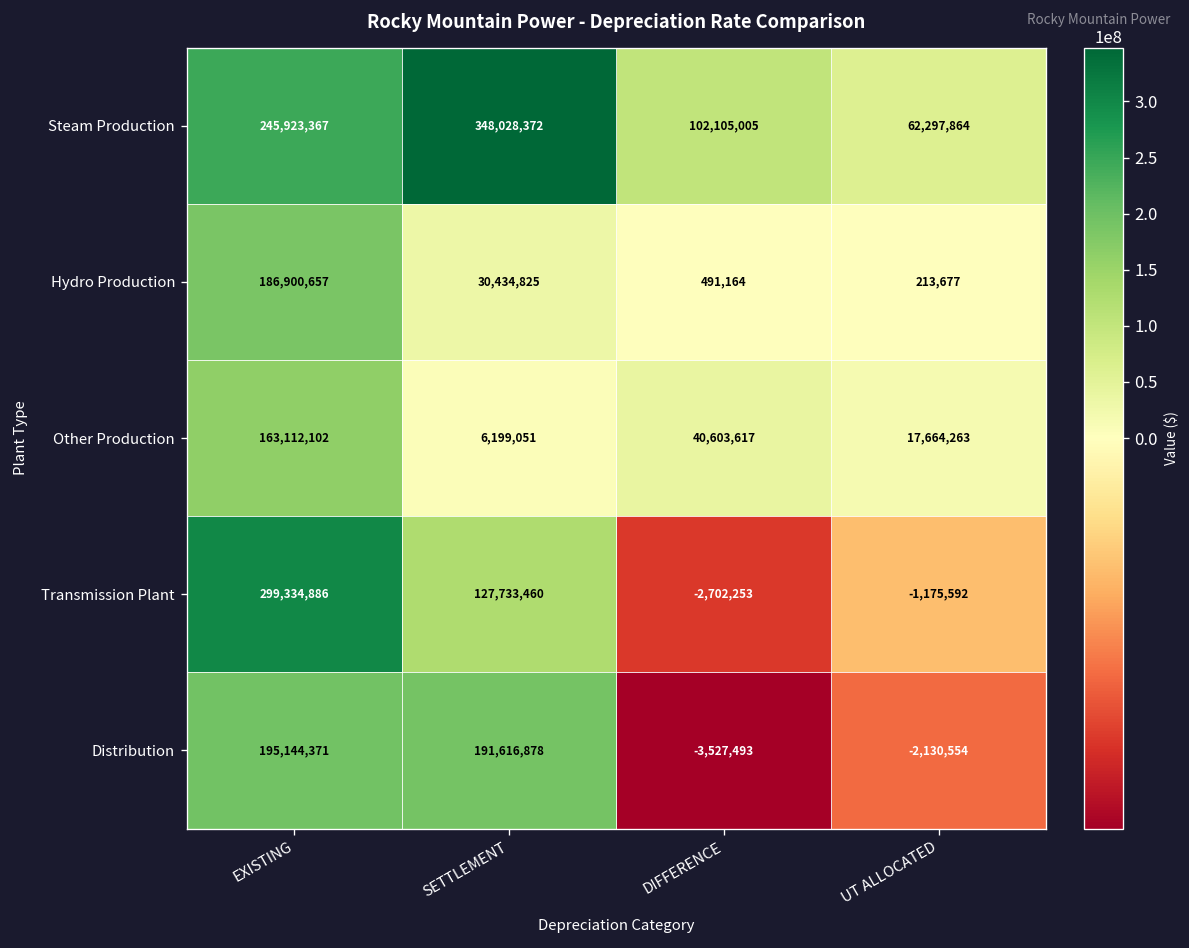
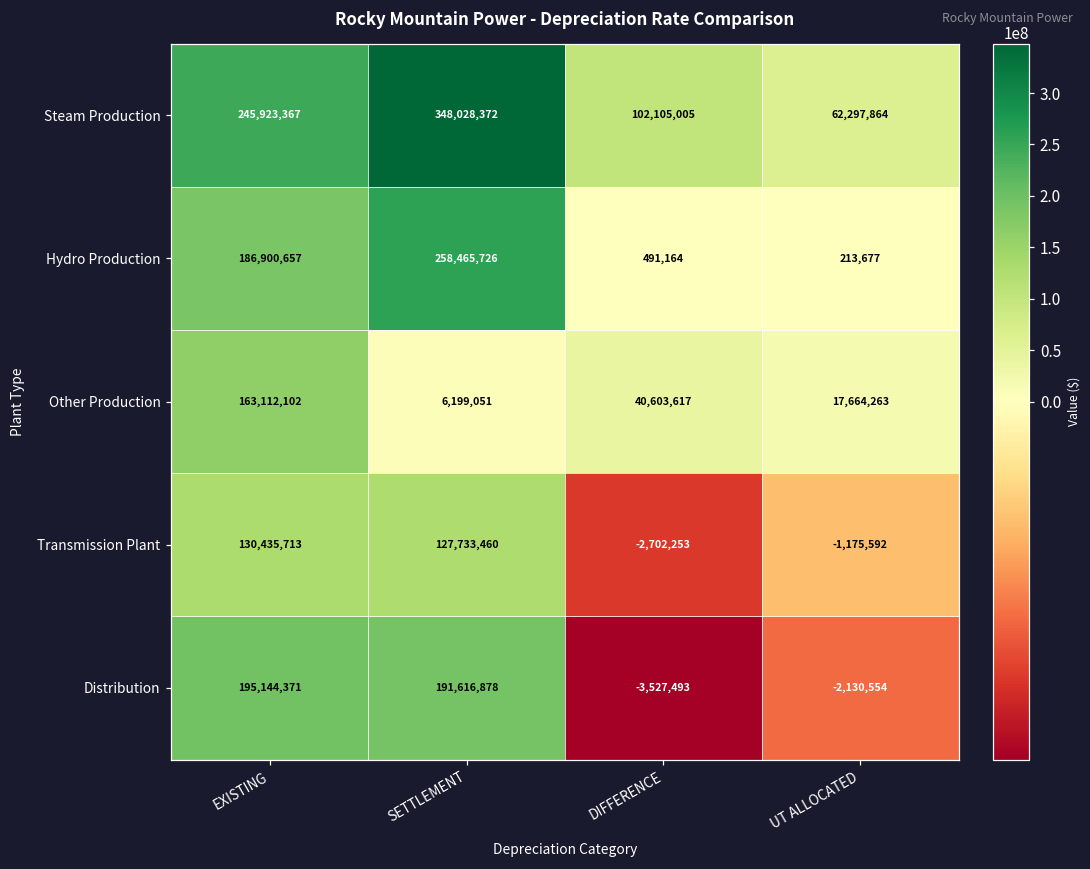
  {
    "Steam Production": {
      "EXISTING": "245,923,367",
      "SETTLEMENT": "348,028,372",
      "DIFFERENCE": "102,105,005",
      "UT ALLOCATED": "62,297,864"
    },
    "Hydro Production": {
      "EXISTING": "186,900,657",
-     "SETTLEMENT": "30,434,825",
+     "SETTLEMENT": "258,465,726",
      "DIFFERENCE": "491,164",
      "UT ALLOCATED": "213,677"
    },
    "Other Production": {
      "EXISTING": "163,112,102",
      "SETTLEMENT": "6,199,051",
      "DIFFERENCE": "40,603,617",
      "UT ALLOCATED": "17,664,263"
    },
    "Transmission Plant": {
-     "EXISTING": "299,334,886",
+     "EXISTING": "130,435,713",
      "SETTLEMENT": "127,733,460",
      "DIFFERENCE": "-2,702,253",
      "UT ALLOCATED": "-1,175,592"
    },
    "Distribution": {
      "EXISTING": "195,144,371",
      "SETTLEMENT": "191,616,878",
      "DIFFERENCE": "-3,527,493",
      "UT ALLOCATED": "-2,130,554"
    }
  }
